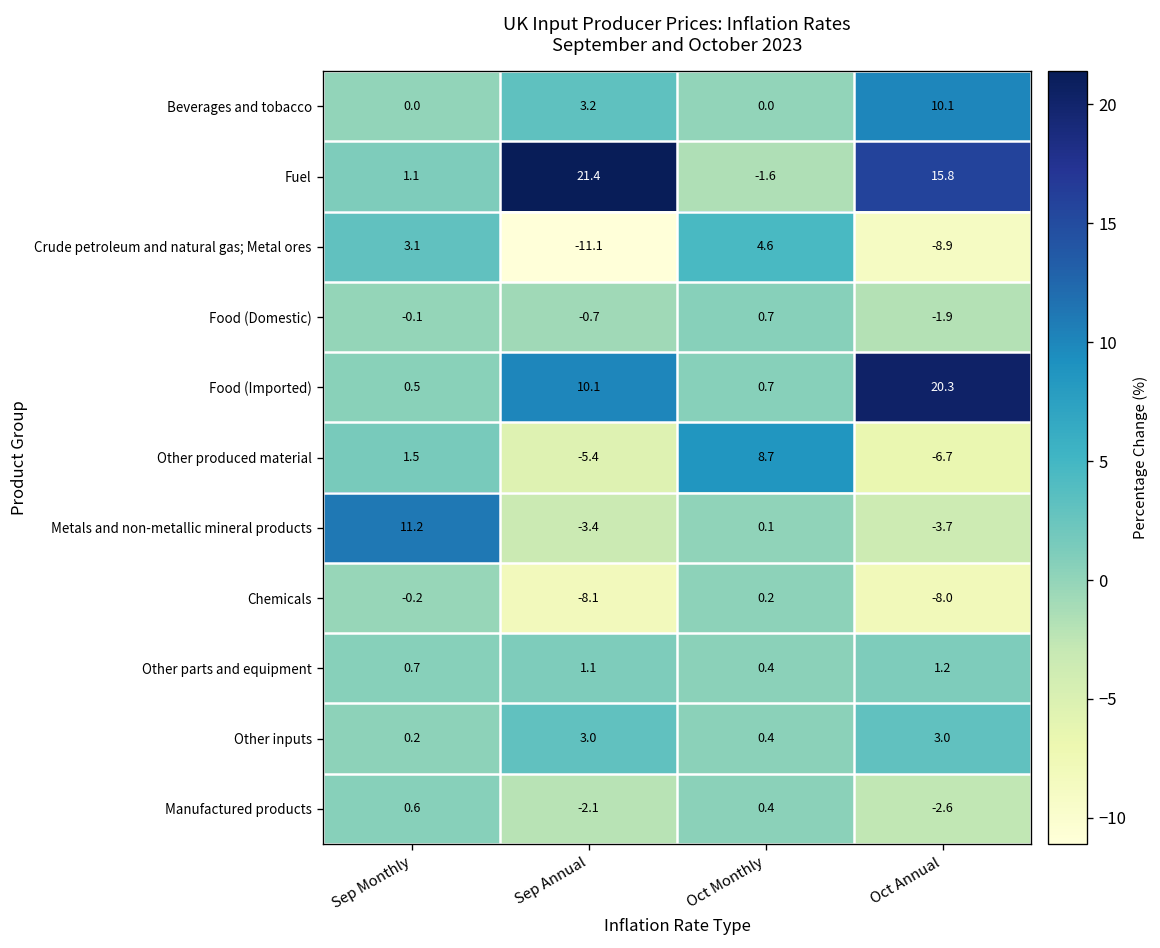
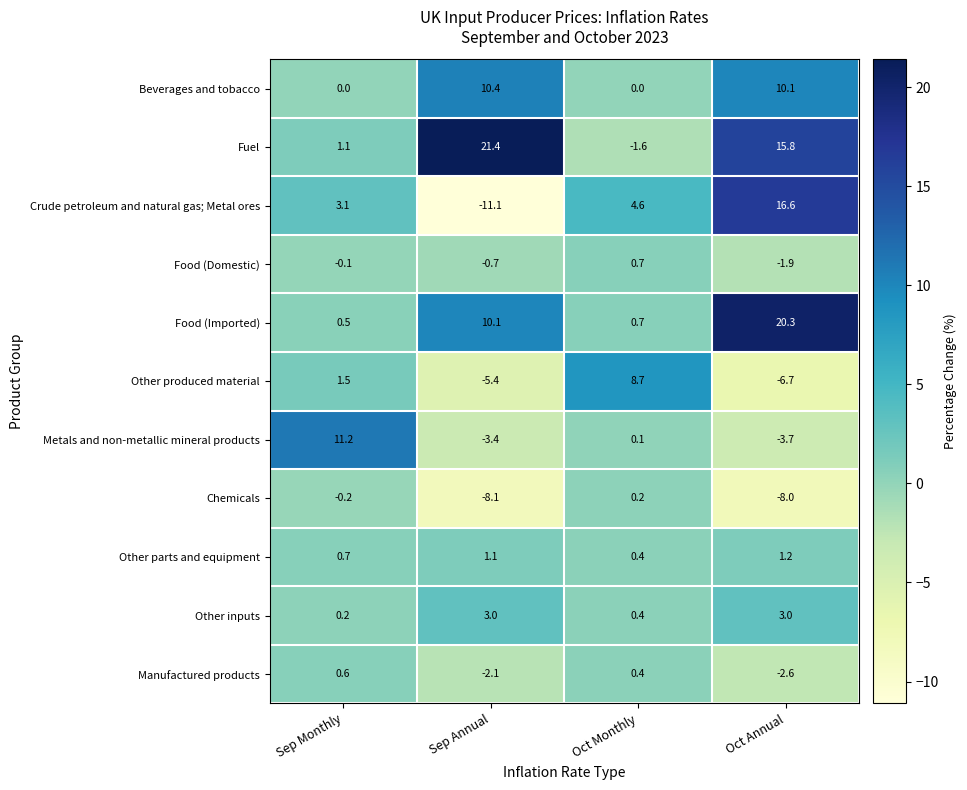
  {
    "Beverages and tobacco": {
      "Sep Monthly": 0.0,
-     "Sep Annual": 3.2,
+     "Sep Annual": 10.4,
      "Oct Monthly": 0.0,
      "Oct Annual": 10.1
    },
    "Fuel": {
      "Sep Monthly": 1.1,
      "Sep Annual": 21.4,
      "Oct Monthly": -1.6,
      "Oct Annual": 15.8
    },
    "Crude petroleum and natural gas; Metal ores": {
      "Sep Monthly": 3.1,
      "Sep Annual": -11.1,
      "Oct Monthly": 4.6,
-     "Oct Annual": -8.9
+     "Oct Annual": 16.6
    },
    "Food (Domestic)": {
      "Sep Monthly": -0.1,
      "Sep Annual": -0.7,
      "Oct Monthly": 0.7,
      "Oct Annual": -1.9
    },
    "Food (Imported)": {
      "Sep Monthly": 0.5,
      "Sep Annual": 10.1,
      "Oct Monthly": 0.7,
      "Oct Annual": 20.3
    },
    "Other produced material": {
      "Sep Monthly": 1.5,
      "Sep Annual": -5.4,
      "Oct Monthly": 8.7,
      "Oct Annual": -6.7
    },
    "Metals and non-metallic mineral products": {
      "Sep Monthly": 11.2,
      "Sep Annual": -3.4,
      "Oct Monthly": 0.1,
      "Oct Annual": -3.7
    },
    "Chemicals": {
      "Sep Monthly": -0.2,
      "Sep Annual": -8.1,
      "Oct Monthly": 0.2,
      "Oct Annual": -8.0
    },
    "Other parts and equipment": {
      "Sep Monthly": 0.7,
      "Sep Annual": 1.1,
      "Oct Monthly": 0.4,
      "Oct Annual": 1.2
    },
    "Other inputs": {
      "Sep Monthly": 0.2,
      "Sep Annual": 3.0,
      "Oct Monthly": 0.4,
      "Oct Annual": 3.0
    },
    "Manufactured products": {
      "Sep Monthly": 0.6,
      "Sep Annual": -2.1,
      "Oct Monthly": 0.4,
      "Oct Annual": -2.6
    }
  }
